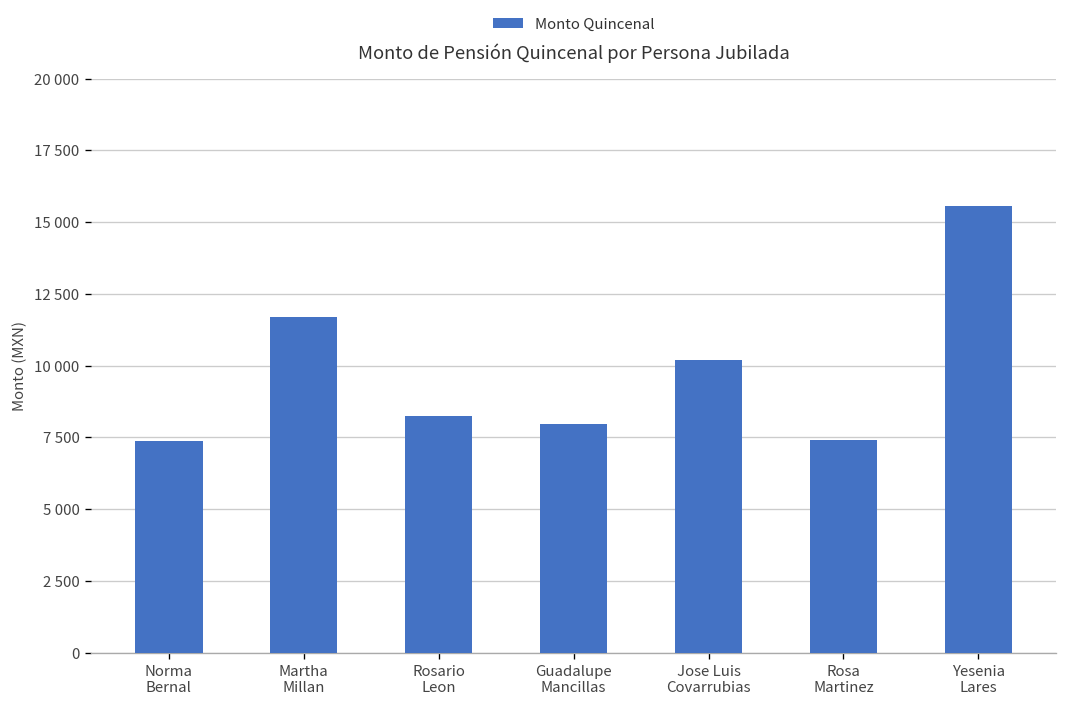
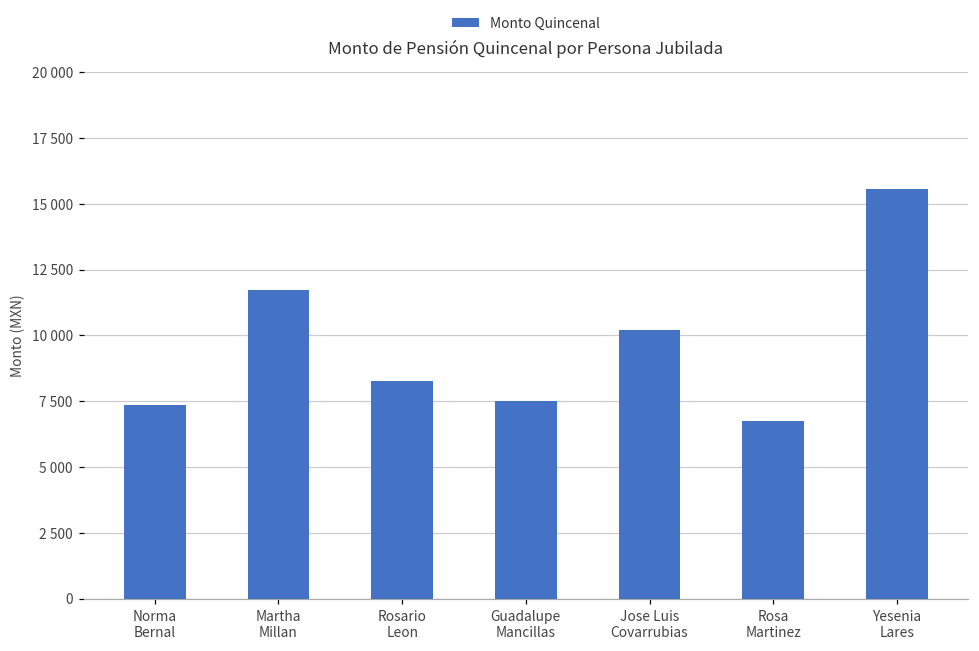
  {
    "Norma Bernal": 7400,
    "Martha Millan": 11700,
    "Rosario Leon": 8300,
-   "Guadalupe Mancillas": 8000,
+   "Guadalupe Mancillas": 7500,
    "Jose Luis Covarrubias": 10200,
-   "Rosa Martinez": 7400,
+   "Rosa Martinez": 6800,
    "Yesenia Lares": 15600
  }
